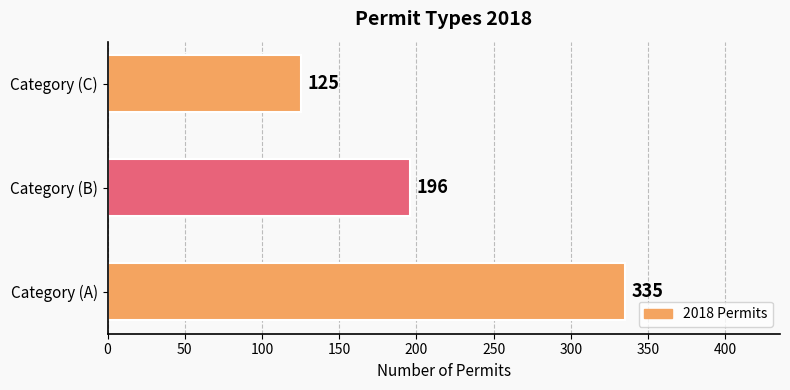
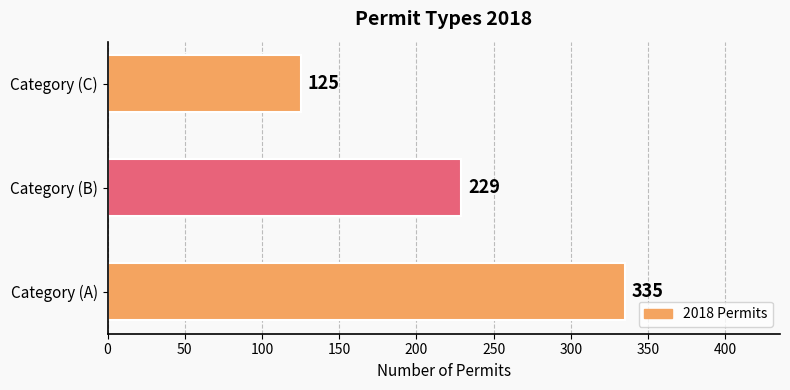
  {
    "Category (C)": 125,
-   "Category (B)": 196,
+   "Category (B)": 229,
    "Category (A)": 335
  }
